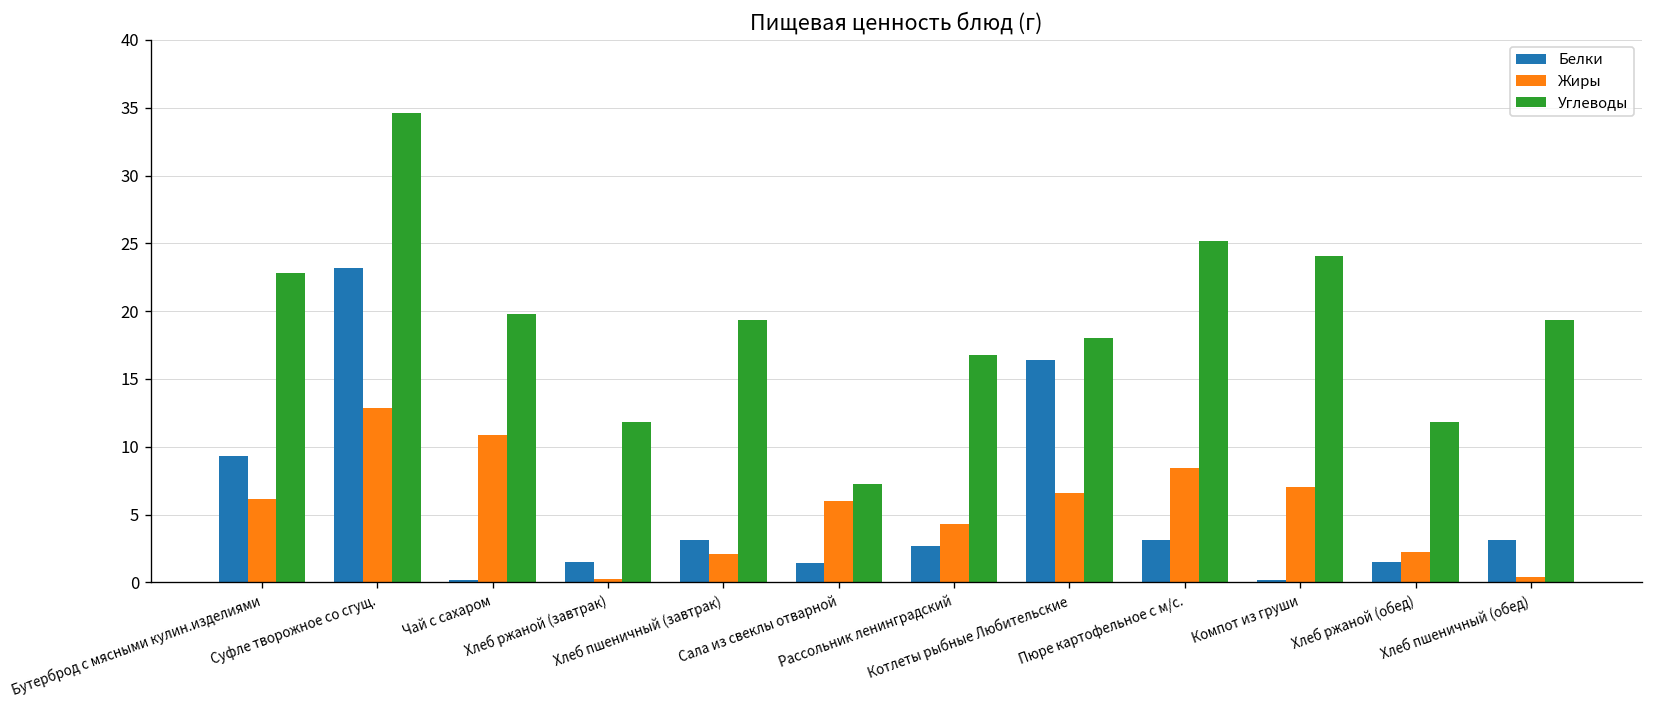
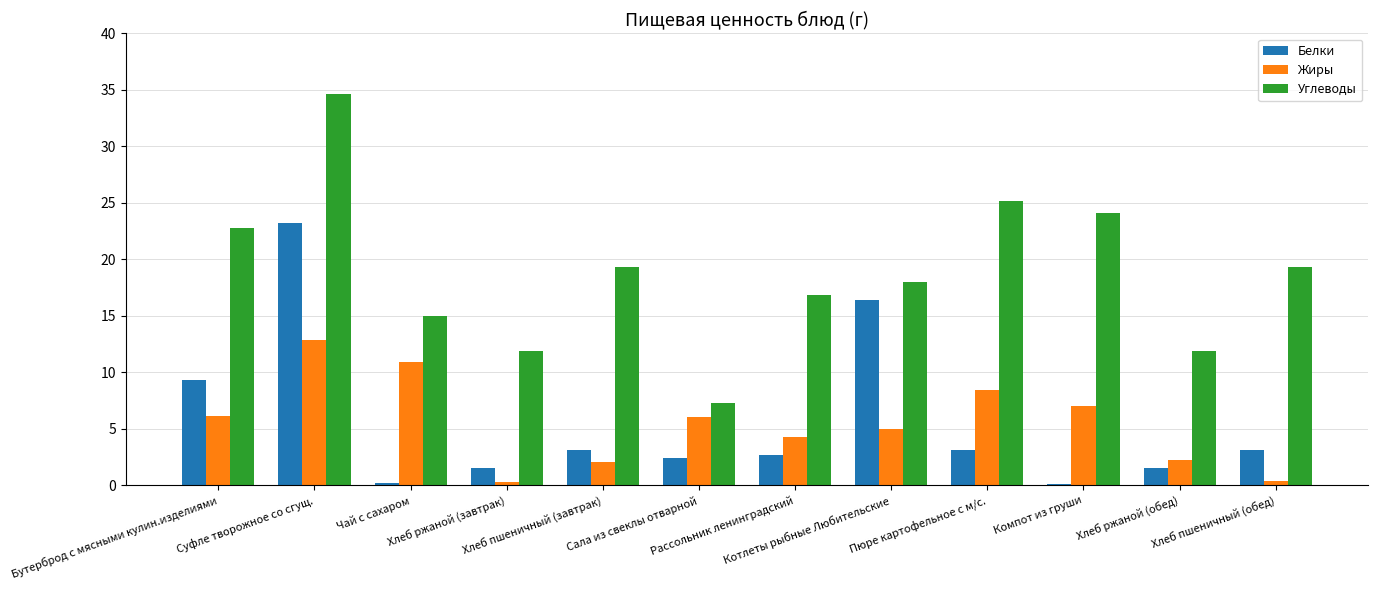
  {
    "Белки": {
      "Бутерброд с мясными кулин.изделиями": 9.3,
      "Суфле творожное со сгущ.": 23.2,
      "Хлеб ржаной (завтрак)": 1.5,
      "Хлеб пшеничный (завтрак)": 3.2,
-     "Сала из свеклы отварной": 1.4,
+     "Сала из свеклы отварной": 2.4,
      "Рассольник ленинградский": 2.7,
      "Котлеты рыбные Любительские": 16.4,
      "Пюре картофельное с м/с.": 3.1,
      "Хлеб ржаной (обед)": 1.5,
      "Хлеб пшеничный (обед)": 3.2
    },
    "Жиры": {
      "Бутерброд с мясными кулин.изделиями": 6.1,
      "Суфле творожное со сгущ.": 12.8,
      "Чай с сахаром": 10.9,
      "Хлеб ржаной (завтрак)": 0.3,
      "Хлеб пшеничный (завтрак)": 2.1,
      "Сала из свеклы отварной": 6.0,
      "Рассольник ленинградский": 4.3,
-     "Котлеты рыбные Любительские": 6.6,
+     "Котлеты рыбные Любительские": 5.0,
      "Пюре картофельное с м/с.": 8.4,
      "Компот из груши": 7.0,
      "Хлеб ржаной (обед)": 2.3,
      "Хлеб пшеничный (обед)": 0.4
    },
    "Углеводы": {
      "Бутерброд с мясными кулин.изделиями": 22.8,
      "Суфле творожное со сгущ.": 34.6,
-     "Чай с сахаром": 19.8,
+     "Чай с сахаром": 15.0,
      "Хлеб ржаной (завтрак)": 11.9,
      "Хлеб пшеничный (завтрак)": 19.3,
      "Сала из свеклы отварной": 7.3,
      "Рассольник ленинградский": 16.8,
      "Котлеты рыбные Любительские": 18.0,
      "Пюре картофельное с м/с.": 25.2,
      "Компот из груши": 24.1,
      "Хлеб ржаной (обед)": 11.9,
      "Хлеб пшеничный (обед)": 19.3
    }
  }
